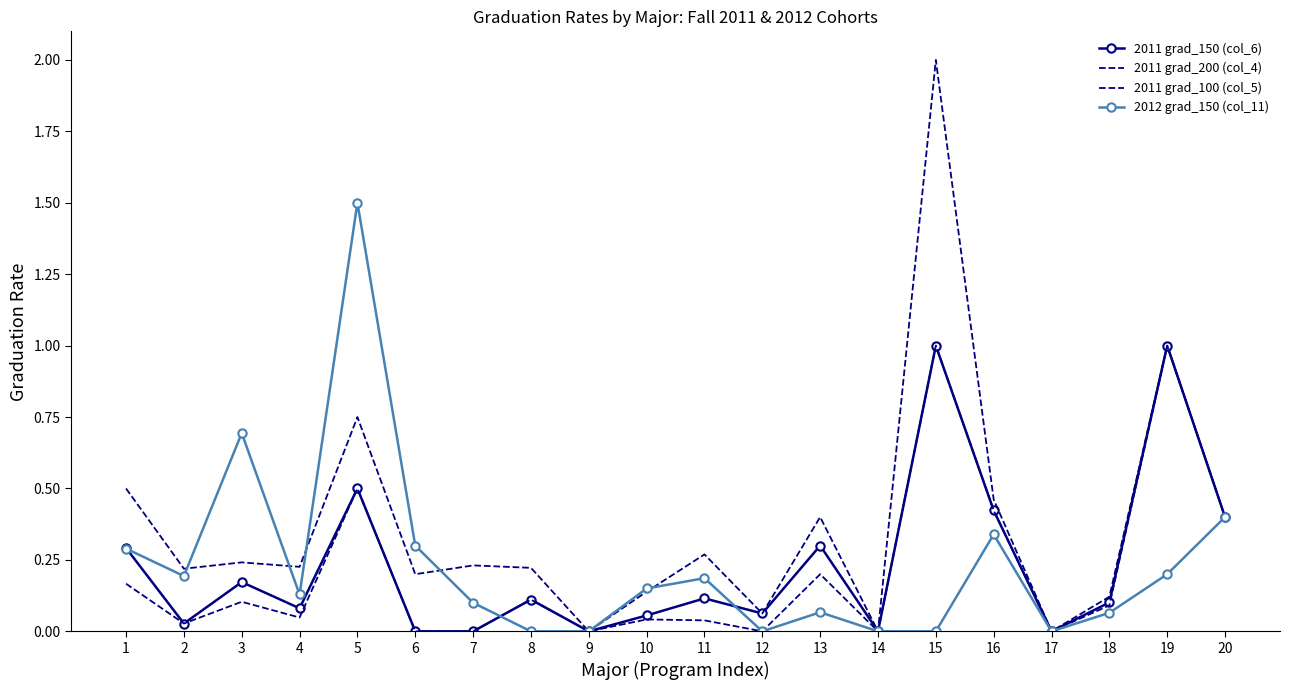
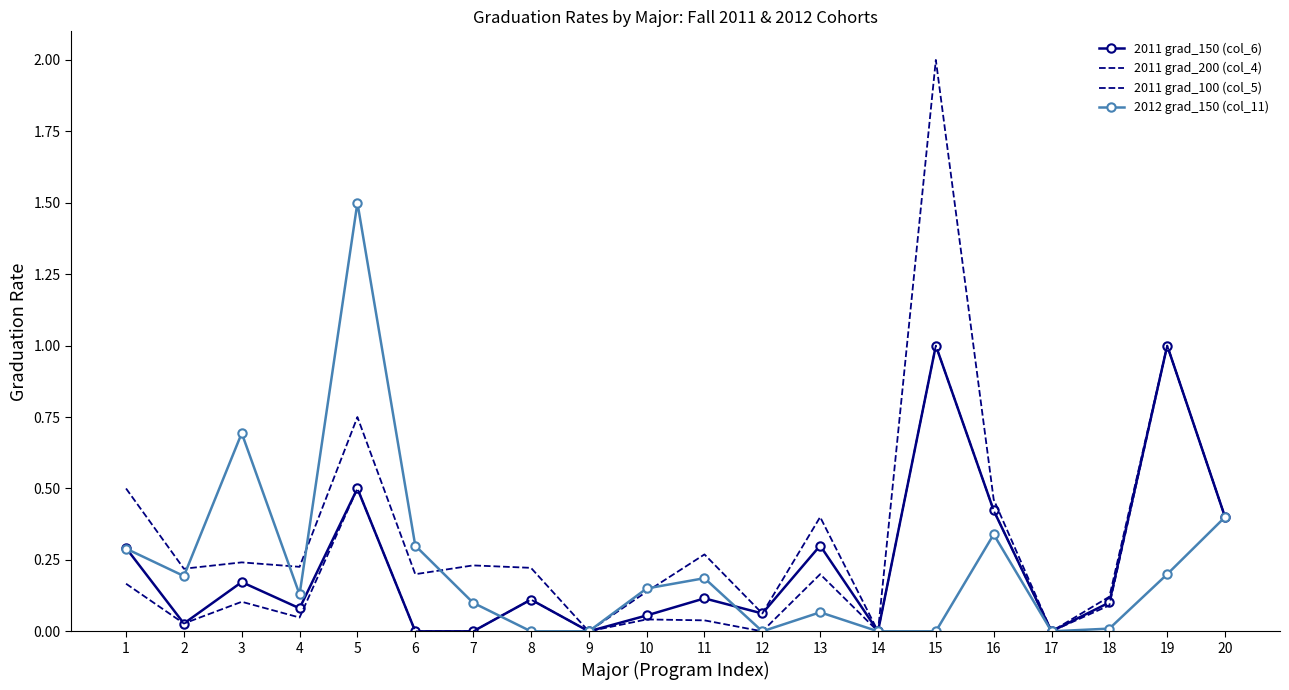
  {
    "2012 grad_150 (col_11)": {
      "2": 0.19,
      "3": 0.69,
      "4": 0.13,
      "5": 1.50,
      "6": 0.30,
      "7": 0.10,
      "8": 0.00,
      "10": 0.15,
      "11": 0.19,
      "13": 0.07,
      "15": 0.00,
      "16": 0.34,
-     "18": 0.06,
+     "18": 0.01,
      "19": 0.20
    }
  }
